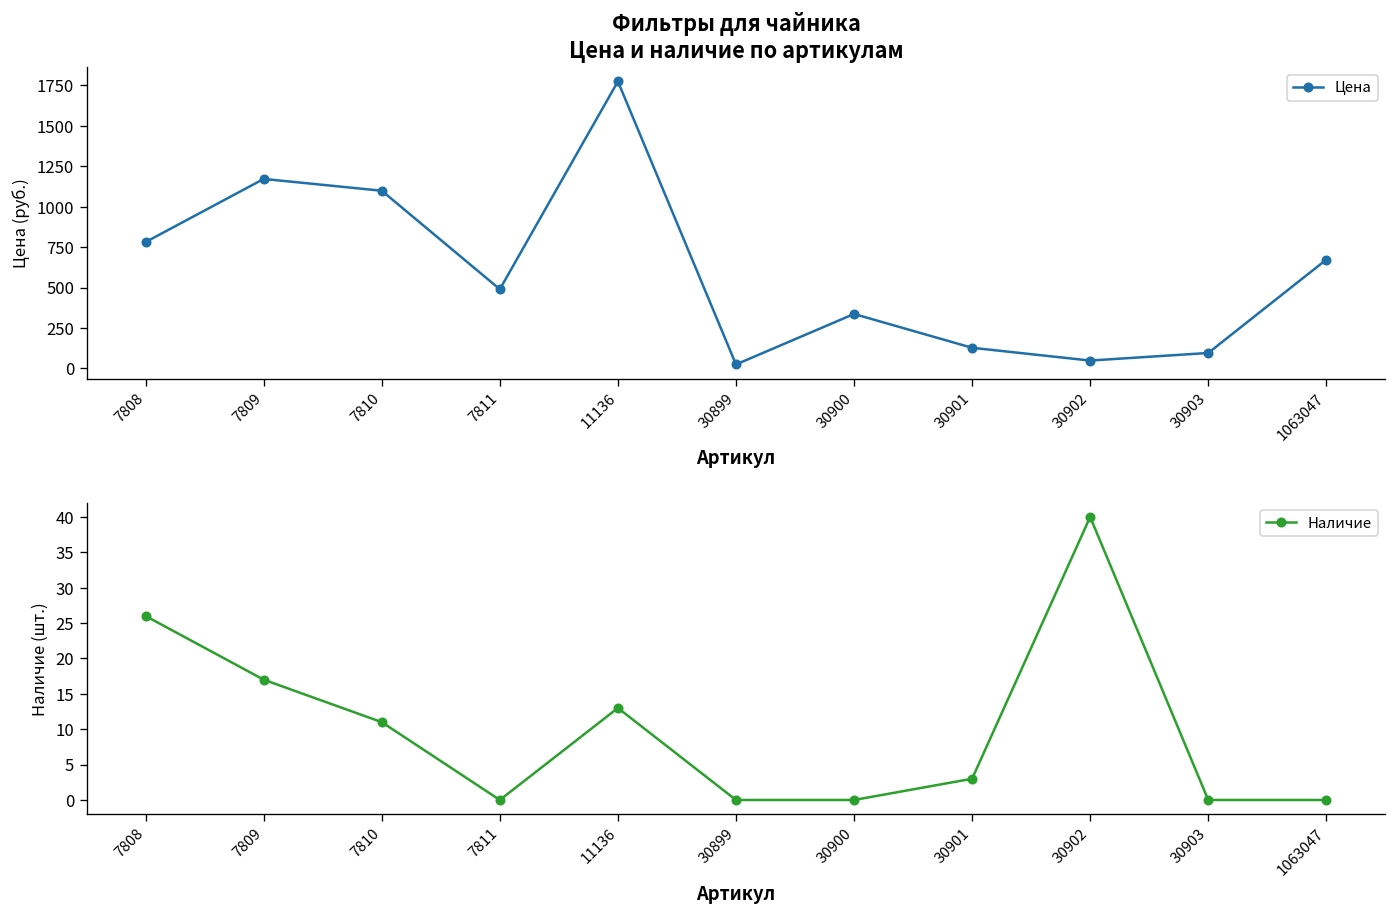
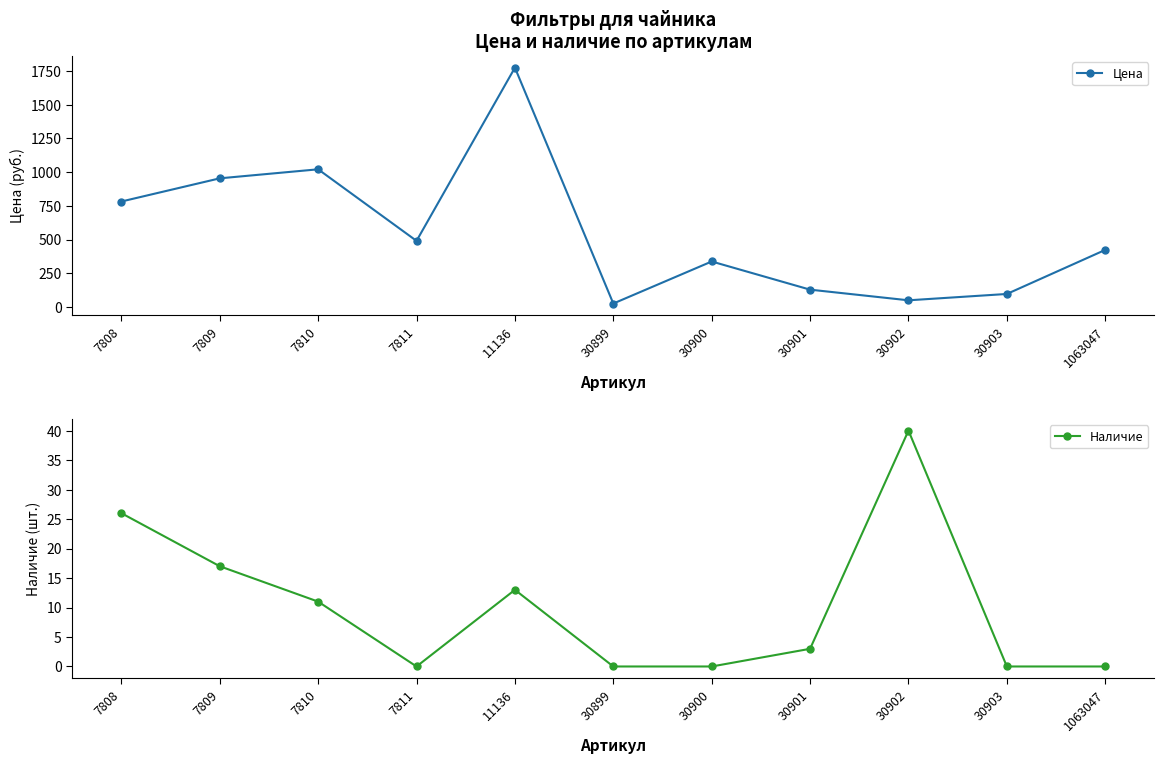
  {
    "Фильтры для чайника Цена и наличие по артикулам": {
      "7808": 780,
-     "7809": 1170,
-     "7810": 1100,
+     "7809": 950,
+     "7810": 1020,
      "7811": 490,
      "11136": 1780,
      "30899": 30,
      "30900": 340,
      "30901": 130,
      "30902": 50,
      "30903": 100,
-     "1063047": 670
+     "1063047": 420
    }
  }
